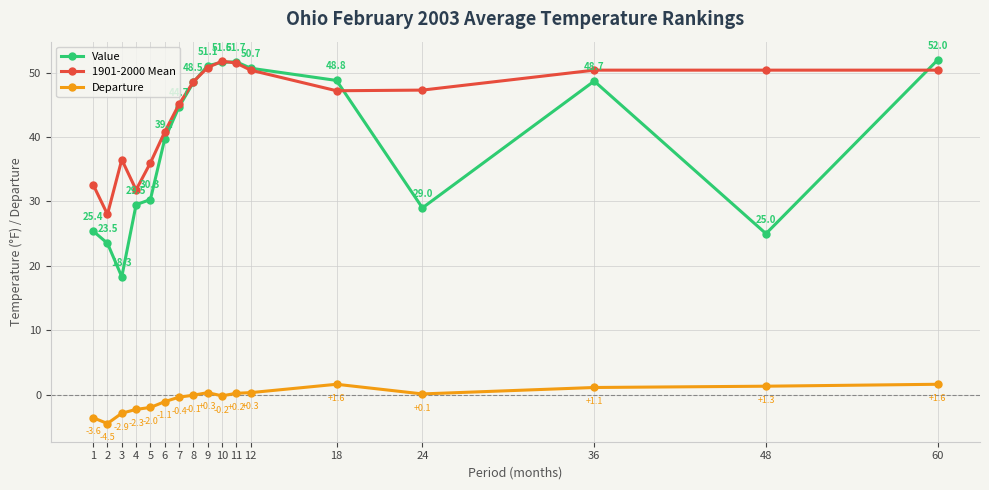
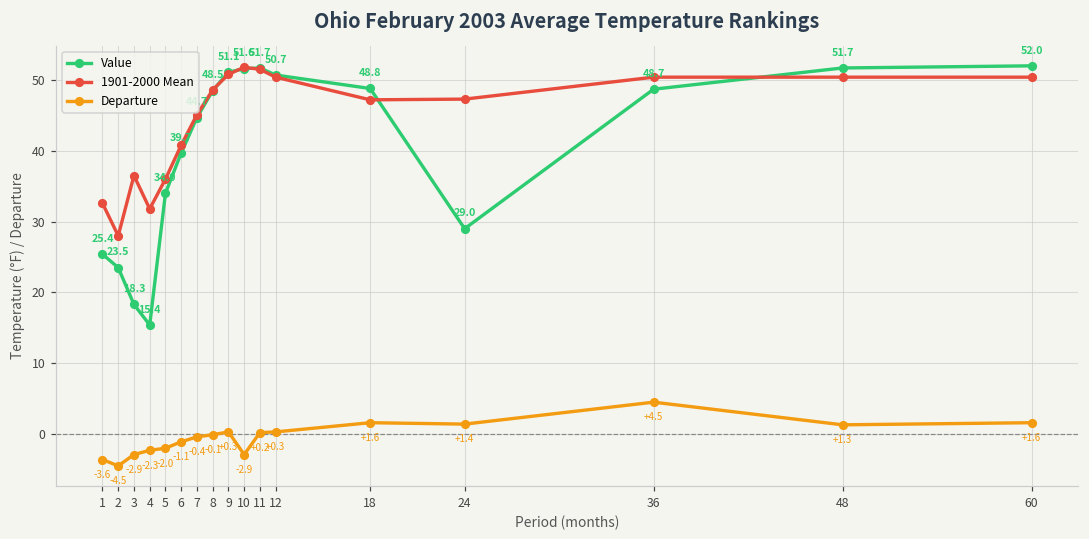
  {
    "Value": {
      "1": "25.4",
      "2": "23.5",
      "3": "18.3",
-     "4": "29.5",
-     "5": "30.3",
+     "4": "15.4",
+     "5": "34.0",
      "18": "48.8",
      "24": "29.0",
-     "48": "25.0",
+     "48": "51.7",
      "60": "52.0"
    },
    "1901-2000 Mean": {
      "1": "33",
      "3": "37",
      "4": "32",
      "18": "47",
      "24": "47",
      "48": "50",
      "60": "50"
    },
    "Departure": {
      "1": "-3.6",
      "2": "-4.5",
      "3": "-2.9",
      "4": "-2.3",
      "5": "-2.0",
      "6": "-1.1",
      "7": "-0.4",
      "8": "-0.1",
      "9": "+0.3",
-     "10": "-0.2",
+     "10": "-2.9",
      "18": "+1.6",
-     "24": "+0.1",
-     "36": "+1.1",
+     "24": "+1.4",
+     "36": "+4.5",
      "48": "+1.3",
      "60": "+1.6"
    }
  }
